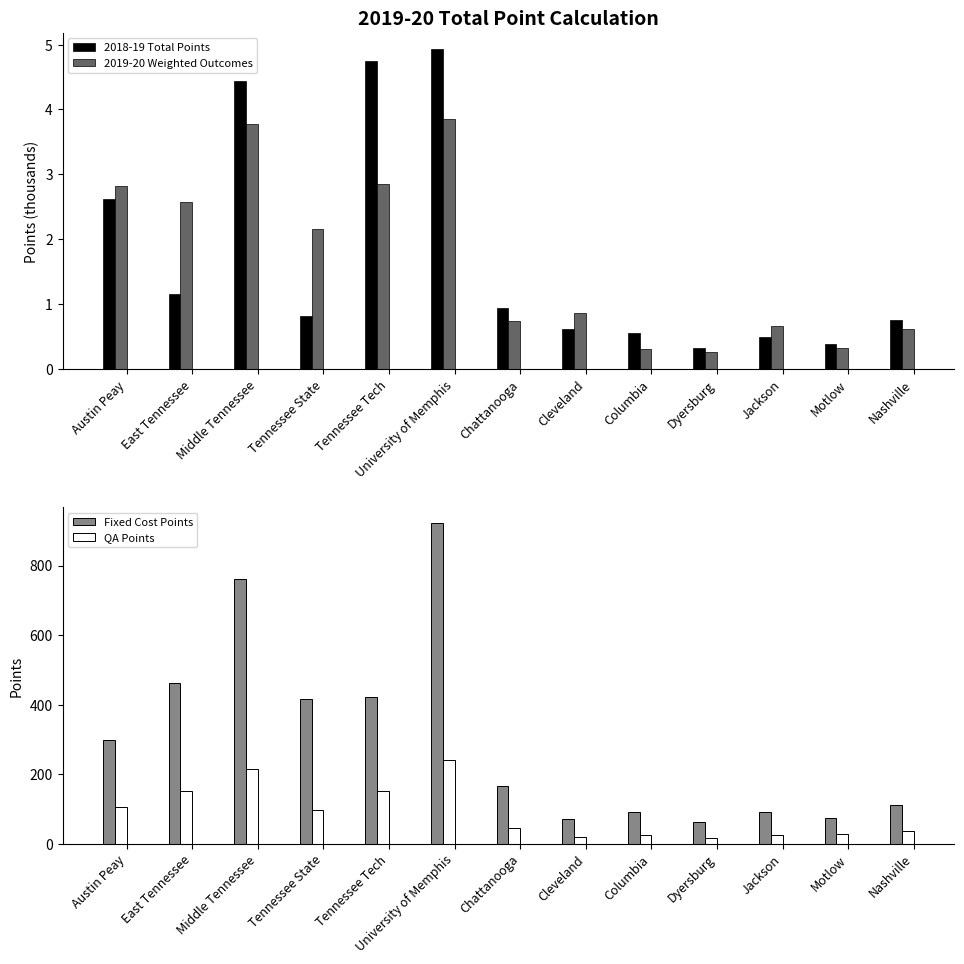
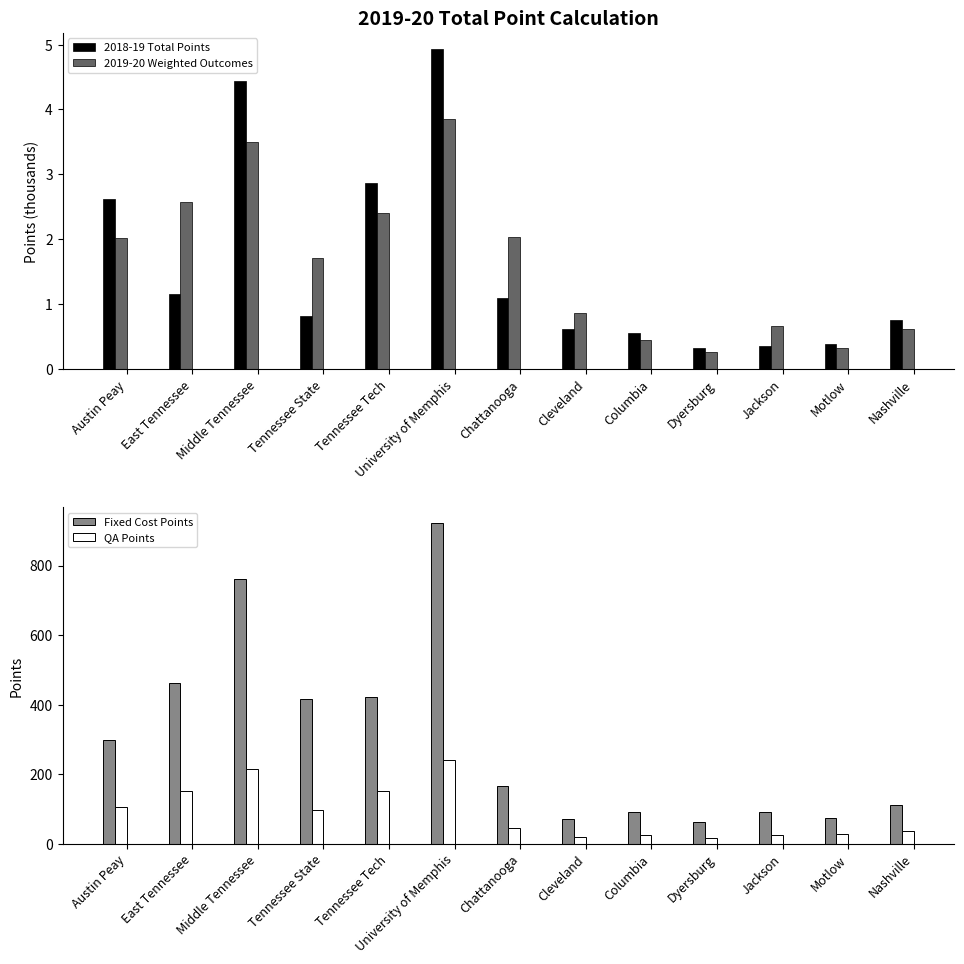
  {
    "2019-20 Total Point Calculation": {
      "2018-19 Total Points": {
        "Austin Peay": 2.6,
        "East Tennessee": 1.2,
        "Middle Tennessee": 4.4,
        "Tennessee State": 0.8,
-       "Tennessee Tech": 4.7,
+       "Tennessee Tech": 2.9,
        "University of Memphis": 4.9,
-       "Chattanooga": 0.9,
+       "Chattanooga": 1.1,
        "Cleveland": 0.6,
        "Columbia": 0.6,
        "Dyersburg": 0.3,
-       "Jackson": 0.5,
+       "Jackson": 0.4,
        "Motlow": 0.4,
        "Nashville": 0.8
      },
      "2019-20 Weighted Outcomes": {
-       "Austin Peay": 2.8,
+       "Austin Peay": 2.0,
        "East Tennessee": 2.6,
-       "Middle Tennessee": 3.8,
-       "Tennessee State": 2.2,
-       "Tennessee Tech": 2.9,
+       "Middle Tennessee": 3.5,
+       "Tennessee State": 1.7,
+       "Tennessee Tech": 2.4,
        "University of Memphis": 3.9,
-       "Chattanooga": 0.7,
+       "Chattanooga": 2.0,
        "Cleveland": 0.9,
-       "Columbia": 0.3,
+       "Columbia": 0.5,
        "Dyersburg": 0.3,
        "Jackson": 0.7,
        "Motlow": 0.3,
        "Nashville": 0.6
      }
    }
  }
